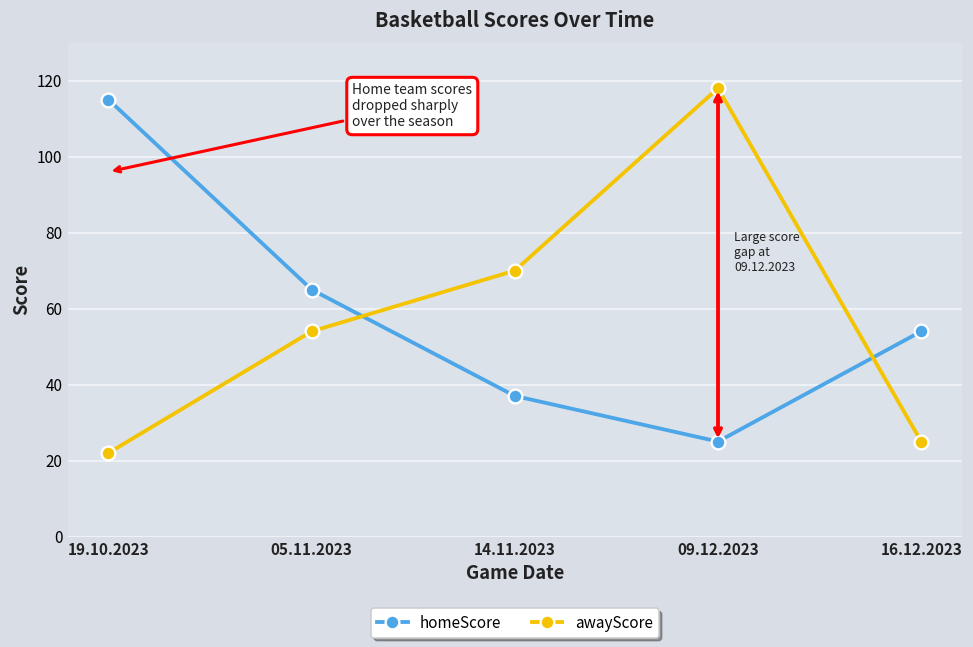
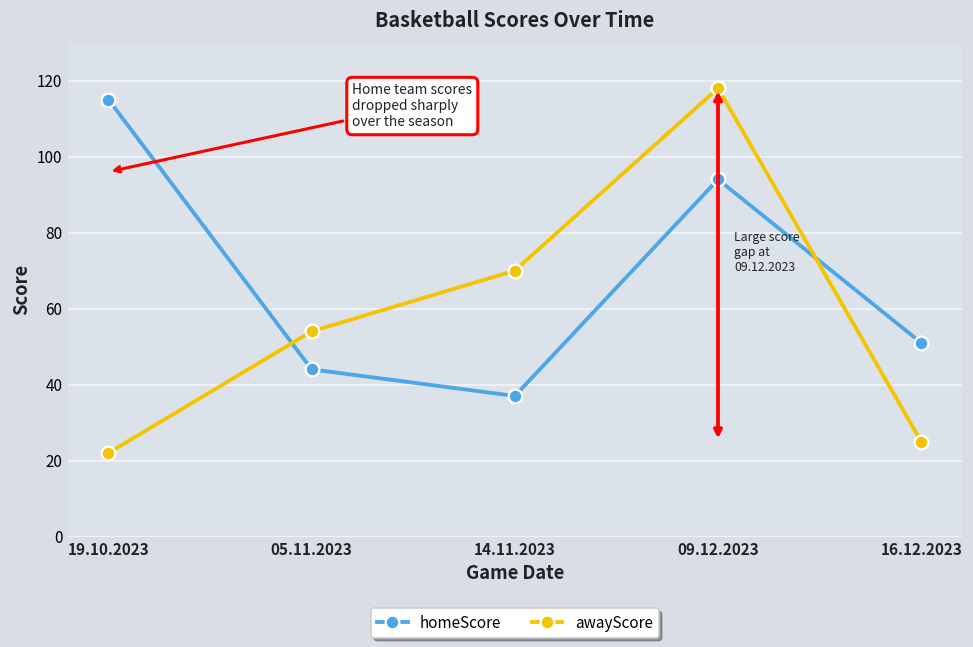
  {
    "homeScore": {
      "19.10.2023": 115,
-     "05.11.2023": 65,
+     "05.11.2023": 44,
      "14.11.2023": 37,
-     "09.12.2023": 25,
-     "16.12.2023": 54
+     "09.12.2023": 94,
+     "16.12.2023": 51
    },
    "awayScore": {
      "19.10.2023": 22,
      "05.11.2023": 54,
      "14.11.2023": 70,
      "09.12.2023": 118,
      "16.12.2023": 25
    }
  }
